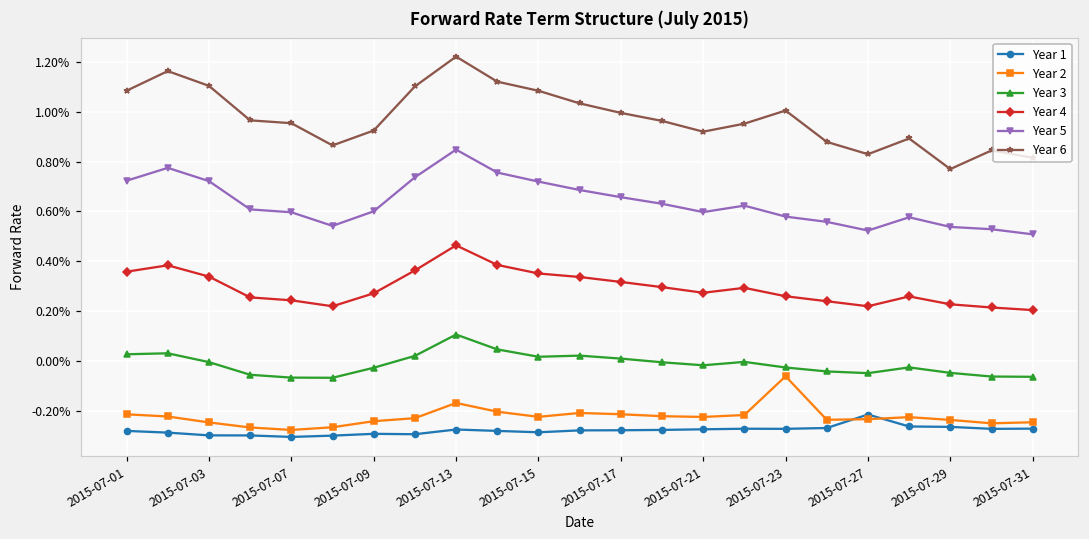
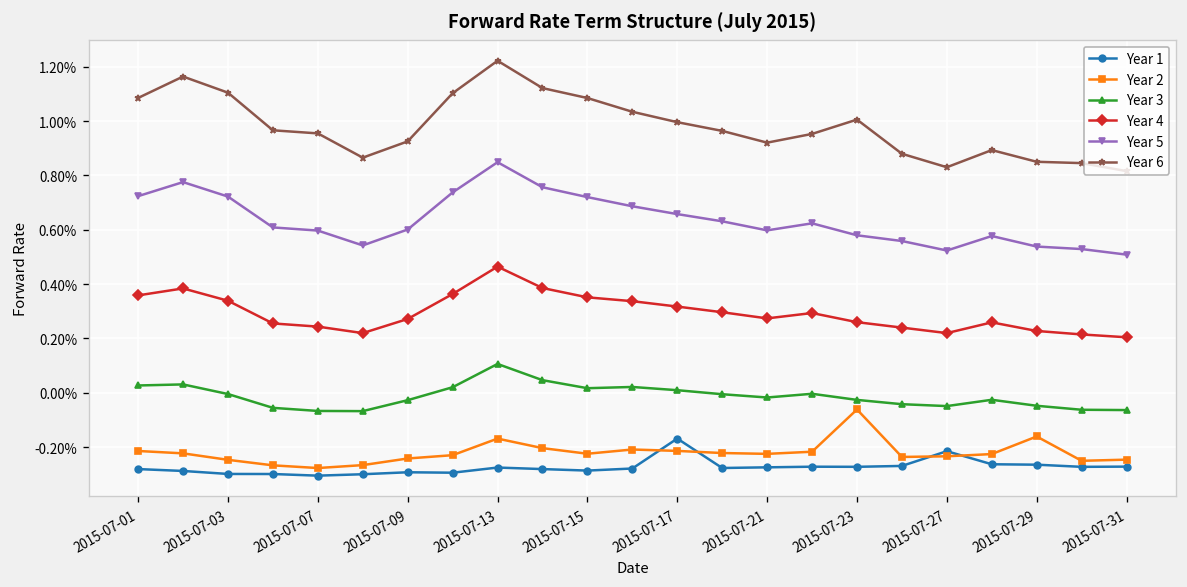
  {
    "Year 1": {
      "2015-07-01": "-0.28%",
      "2015-07-03": "-0.30%",
      "2015-07-07": "-0.31%",
      "2015-07-09": "-0.29%",
      "2015-07-13": "-0.28%",
      "2015-07-15": "-0.29%",
-     "2015-07-17": "-0.28%",
+     "2015-07-17": "-0.17%",
      "2015-07-21": "-0.27%",
      "2015-07-23": "-0.27%",
      "2015-07-27": "-0.22%",
      "2015-07-29": "-0.26%",
      "2015-07-31": "-0.27%"
    },
    "Year 2": {
      "2015-07-01": "-0.21%",
      "2015-07-03": "-0.25%",
      "2015-07-07": "-0.28%",
      "2015-07-09": "-0.24%",
      "2015-07-13": "-0.17%",
      "2015-07-15": "-0.22%",
      "2015-07-17": "-0.21%",
      "2015-07-21": "-0.23%",
      "2015-07-23": "-0.06%",
      "2015-07-27": "-0.23%",
-     "2015-07-29": "-0.24%",
+     "2015-07-29": "-0.16%",
      "2015-07-31": "-0.25%"
    },
    "Year 3": {
      "2015-07-01": "0.03%",
      "2015-07-03": "0.00%",
      "2015-07-07": "-0.07%",
      "2015-07-09": "-0.03%",
      "2015-07-13": "0.11%",
      "2015-07-15": "0.02%",
      "2015-07-17": "0.01%",
      "2015-07-21": "-0.02%",
      "2015-07-23": "-0.03%",
      "2015-07-27": "-0.05%",
      "2015-07-29": "-0.05%",
      "2015-07-31": "-0.06%"
    },
    "Year 4": {
      "2015-07-01": "0.36%",
      "2015-07-03": "0.34%",
      "2015-07-07": "0.24%",
      "2015-07-09": "0.27%",
      "2015-07-13": "0.46%",
      "2015-07-15": "0.35%",
      "2015-07-17": "0.32%",
      "2015-07-21": "0.27%",
      "2015-07-23": "0.26%",
      "2015-07-27": "0.22%",
      "2015-07-29": "0.23%",
      "2015-07-31": "0.20%"
    },
    "Year 5": {
      "2015-07-01": "0.72%",
      "2015-07-03": "0.72%",
      "2015-07-07": "0.60%",
      "2015-07-09": "0.60%",
      "2015-07-13": "0.85%",
      "2015-07-15": "0.72%",
      "2015-07-17": "0.66%",
      "2015-07-21": "0.60%",
      "2015-07-23": "0.58%",
      "2015-07-27": "0.52%",
      "2015-07-29": "0.54%",
      "2015-07-31": "0.51%"
    },
    "Year 6": {
      "2015-07-01": "1.09%",
      "2015-07-03": "1.10%",
      "2015-07-07": "0.95%",
      "2015-07-09": "0.93%",
      "2015-07-13": "1.22%",
      "2015-07-15": "1.08%",
      "2015-07-17": "1.00%",
      "2015-07-21": "0.92%",
      "2015-07-23": "1.01%",
      "2015-07-27": "0.83%",
-     "2015-07-29": "0.77%",
+     "2015-07-29": "0.85%",
      "2015-07-31": "0.82%"
    }
  }
